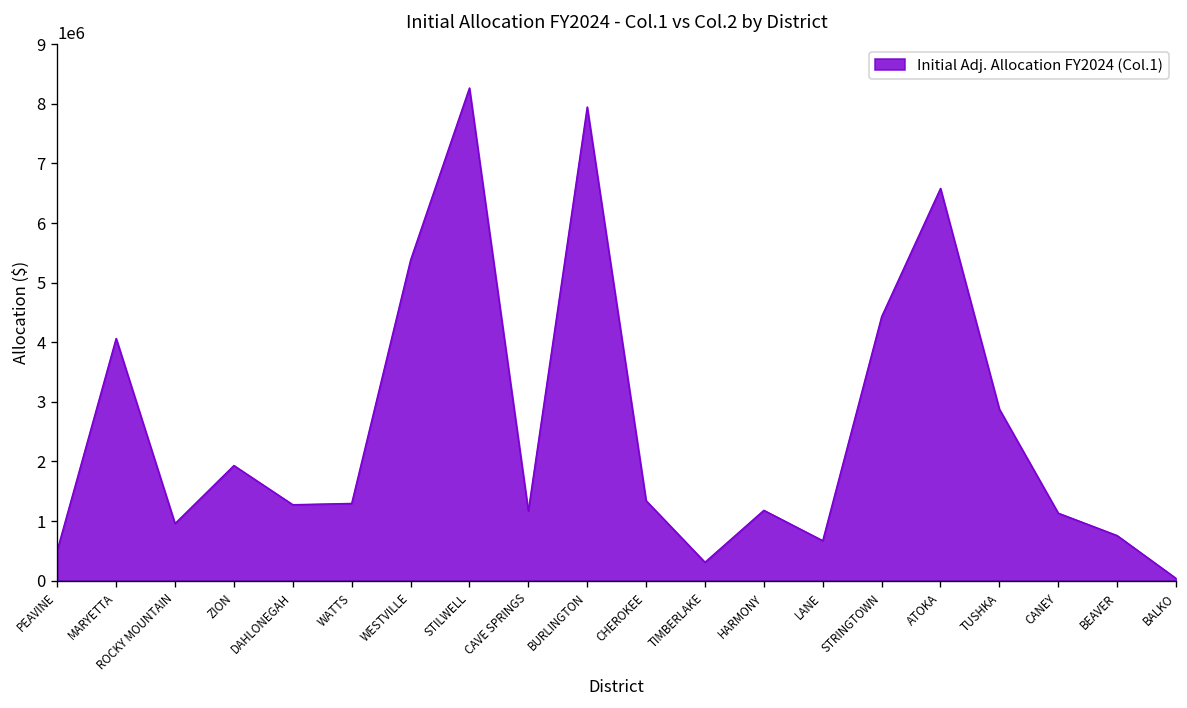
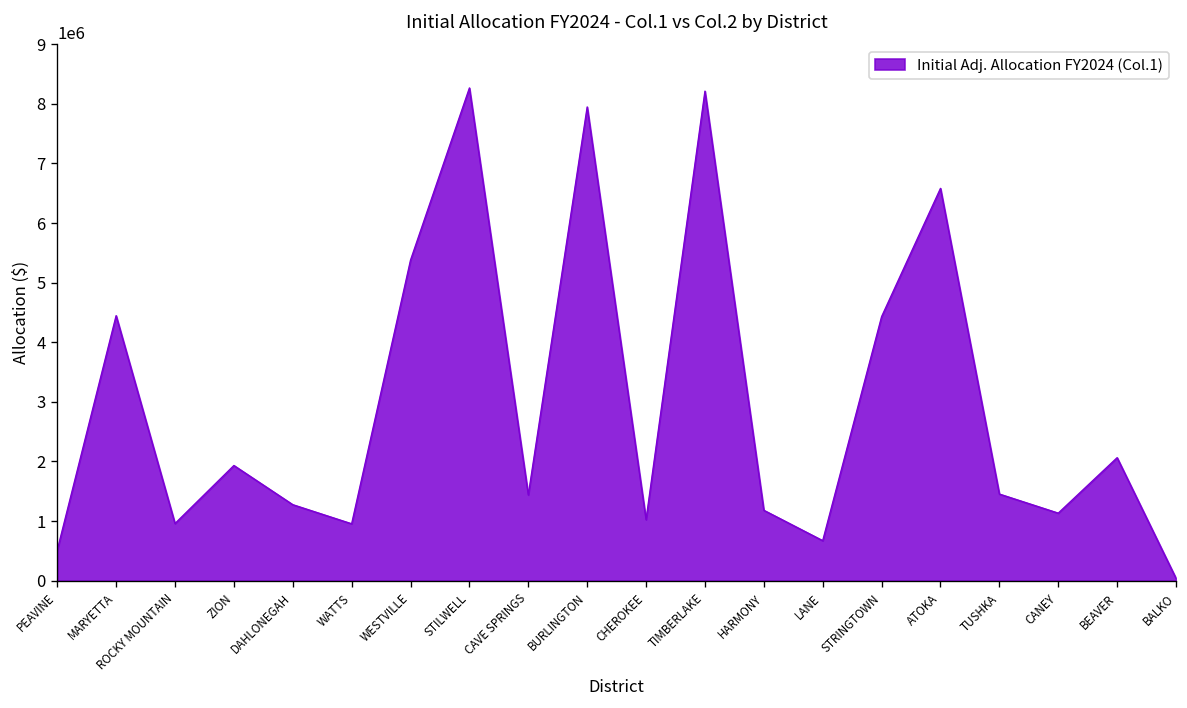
  {
    "PEAVINE": 500000,
-   "MARYETTA": 4100000,
+   "MARYETTA": 4400000,
    "ROCKY MOUNTAIN": 1000000,
    "ZION": 1900000,
    "DAHLONEGAH": 1300000,
-   "WATTS": 1300000,
+   "WATTS": 1000000,
    "WESTVILLE": 5400000,
    "STILWELL": 8300000,
-   "CAVE SPRINGS": 1200000,
+   "CAVE SPRINGS": 1400000,
    "BURLINGTON": 7900000,
-   "CHEROKEE": 1300000,
-   "TIMBERLAKE": 300000,
+   "CHEROKEE": 1000000,
+   "TIMBERLAKE": 8200000,
    "HARMONY": 1200000,
    "LANE": 700000,
    "STRINGTOWN": 4400000,
    "ATOKA": 6600000,
-   "TUSHKA": 2900000,
+   "TUSHKA": 1500000,
    "CANEY": 1100000,
-   "BEAVER": 800000,
+   "BEAVER": 2100000,
    "BALKO": 0
  }
